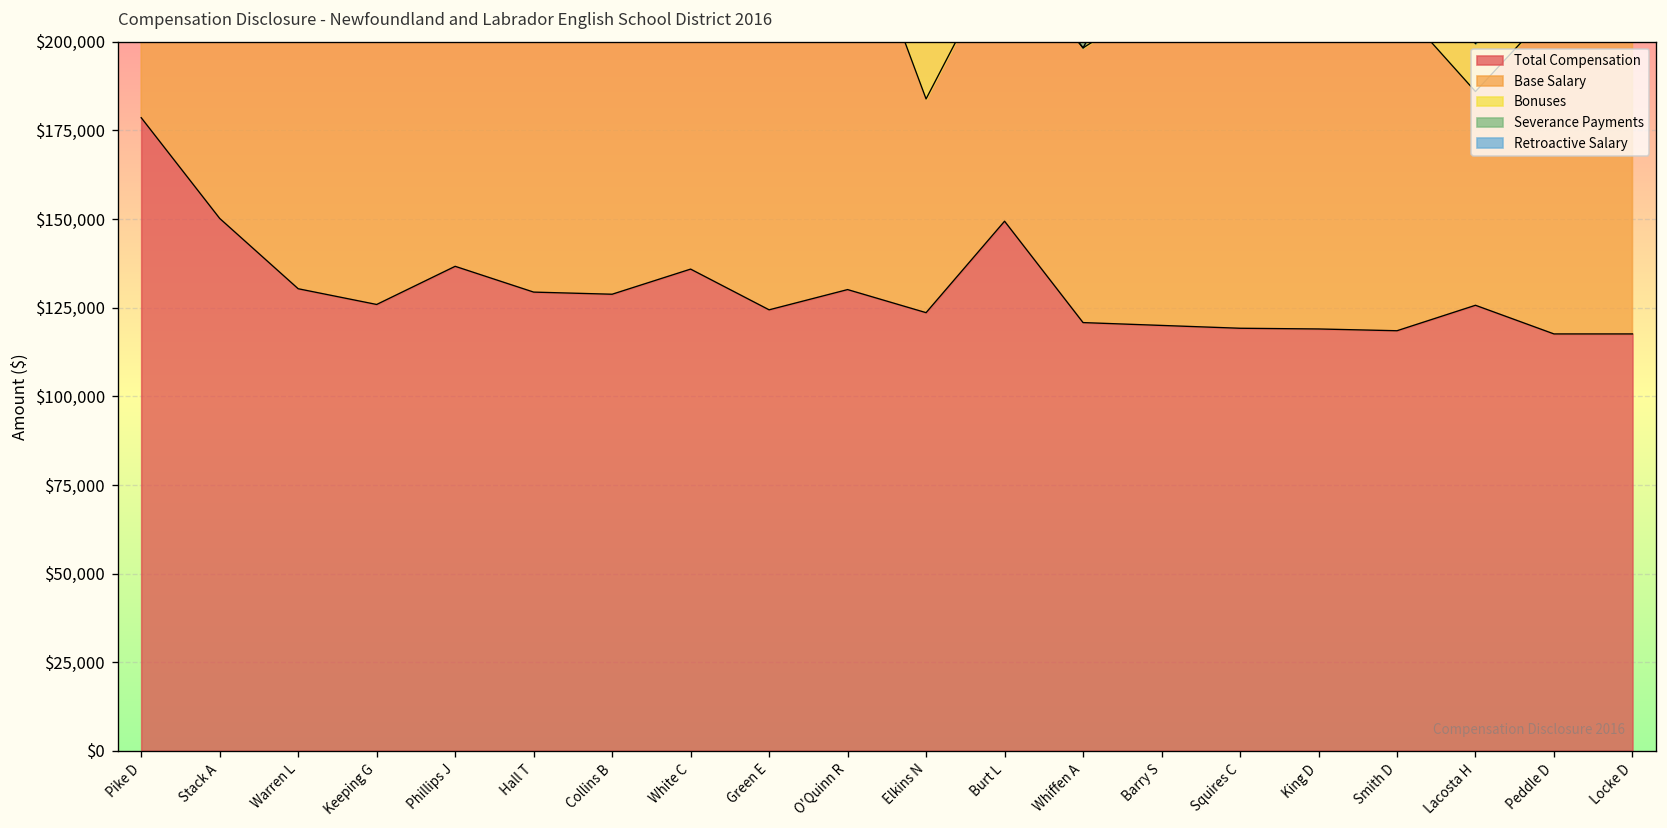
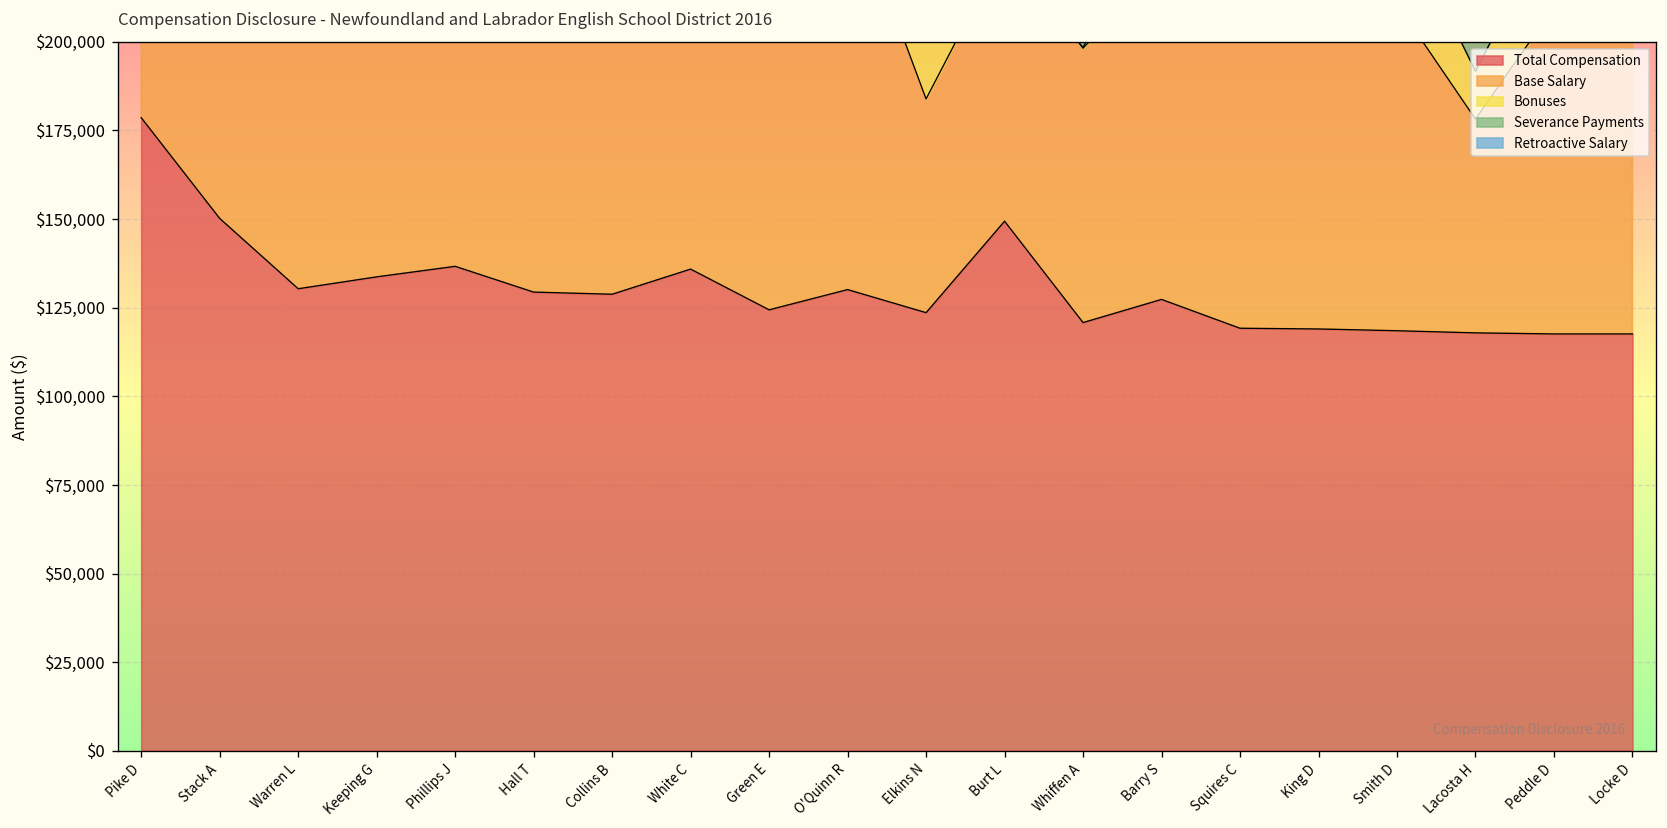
  {
    "Total Compensation": {
      "Pike D": "$179,000",
      "Stack A": "$150,000",
      "Warren L": "$130,000",
-     "Keeping G": "$126,000",
+     "Keeping G": "$134,000",
      "Phillips J": "$137,000",
      "Hall T": "$129,000",
      "Collins B": "$129,000",
      "White C": "$136,000",
      "Green E": "$124,000",
      "O'Quinn R": "$130,000",
      "Elkins N": "$124,000",
      "Burt L": "$149,000",
      "Whiffen A": "$121,000",
-     "Barry S": "$120,000",
+     "Barry S": "$127,000",
      "Squires C": "$119,000",
      "King D": "$119,000",
      "Smith D": "$119,000",
-     "Lacosta H": "$126,000",
+     "Lacosta H": "$118,000",
      "Peddle D": "$118,000",
      "Locke D": "$118,000"
    },
    "Base Salary": {
      "Elkins N": "$60,000"
    },
    "Bonuses": {
      "Elkins N": "$16,000"
    }
  }
